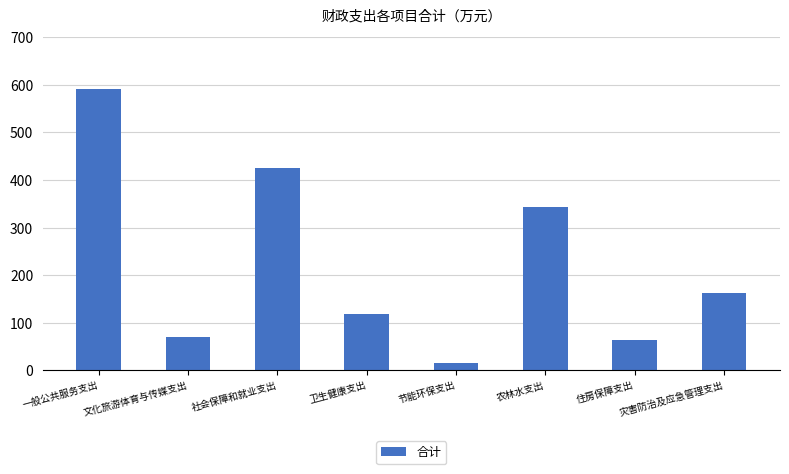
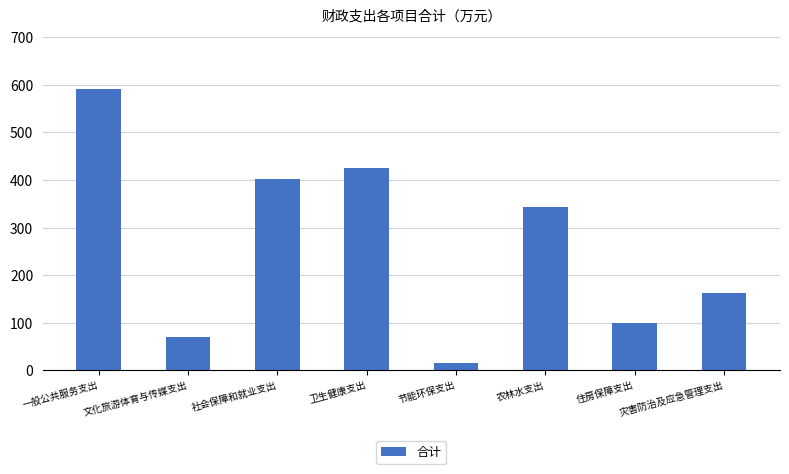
  {
    "一般公共服务支出": 590,
    "文化旅游体育与传媒支出": 70,
-   "社会保障和就业支出": 420,
-   "卫生健康支出": 120,
+   "社会保障和就业支出": 400,
+   "卫生健康支出": 430,
    "节能环保支出": 20,
    "农林水支出": 340,
-   "住房保障支出": 60,
+   "住房保障支出": 100,
    "灾害防治及应急管理支出": 160
  }
